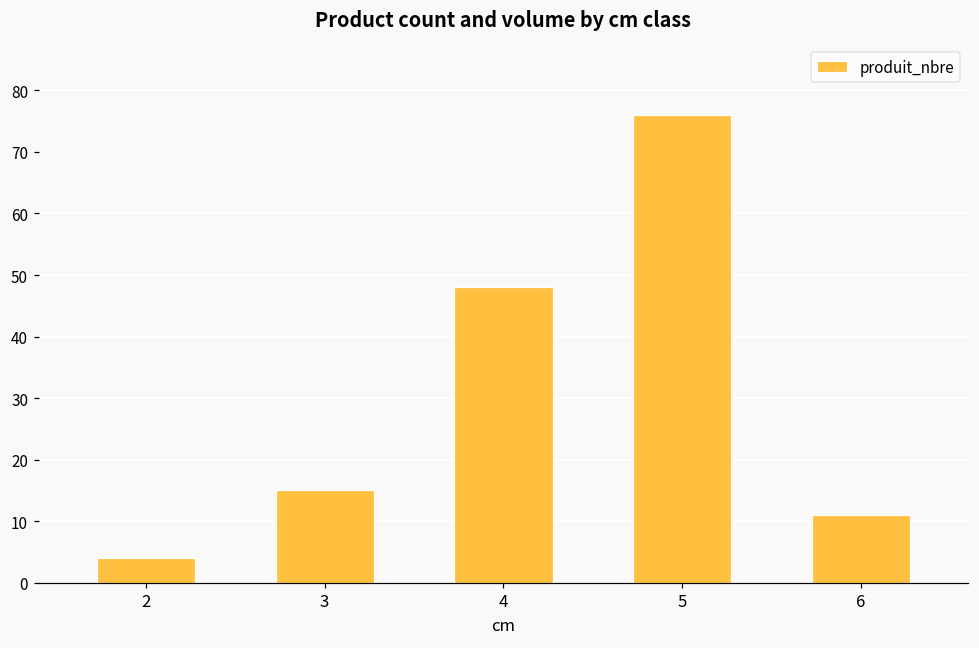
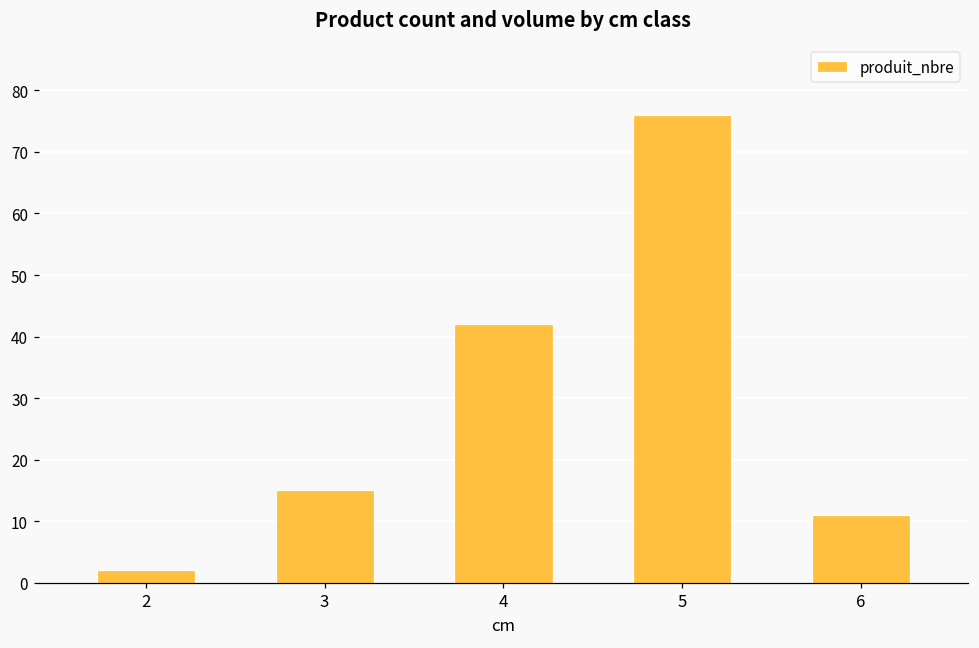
  {
-   "2": 4,
+   "2": 2,
    "3": 15,
-   "4": 48,
+   "4": 42,
    "5": 76,
    "6": 11
  }
